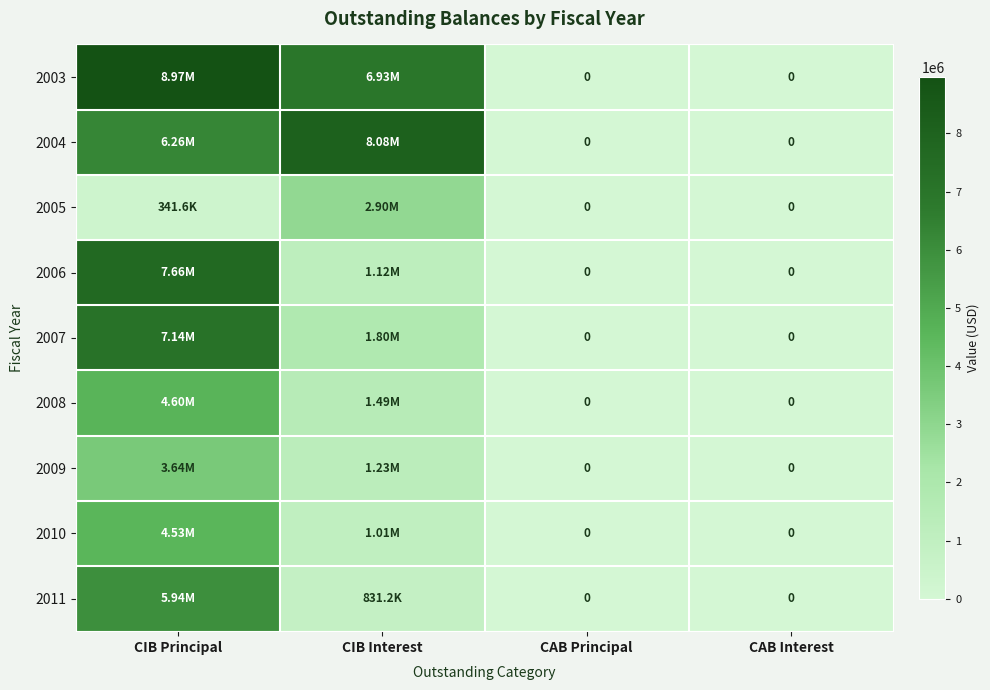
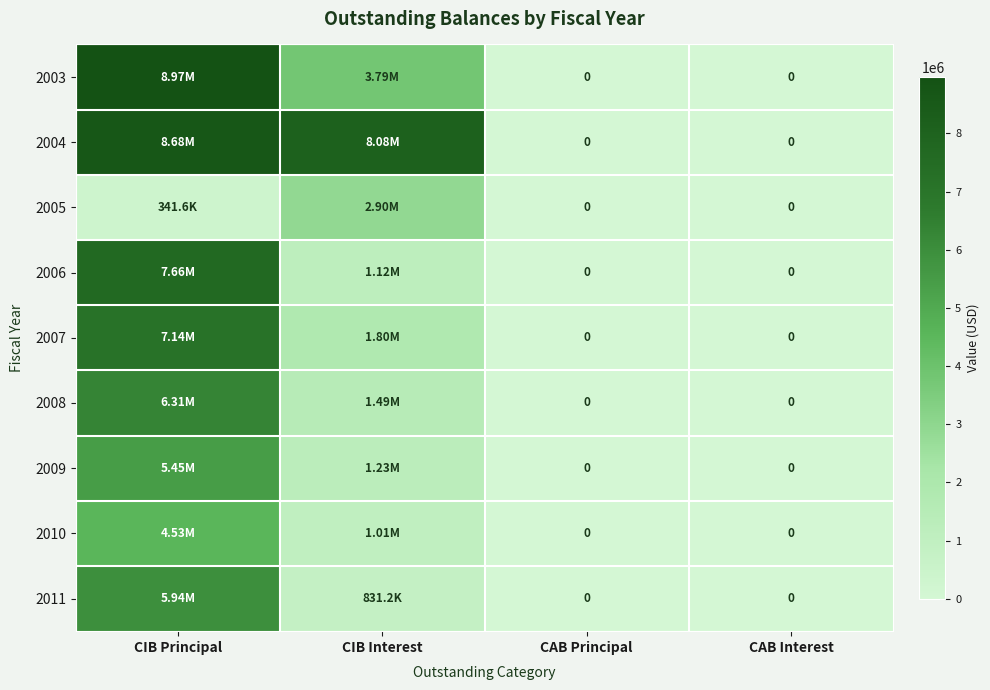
  {
    "2003": {
      "CIB Principal": "8.97M",
-     "CIB Interest": "6.93M",
+     "CIB Interest": "3.79M",
      "CAB Principal": "0",
      "CAB Interest": "0"
    },
    "2004": {
-     "CIB Principal": "6.26M",
+     "CIB Principal": "8.68M",
      "CIB Interest": "8.08M",
      "CAB Principal": "0",
      "CAB Interest": "0"
    },
    "2005": {
      "CIB Principal": "341.6K",
      "CIB Interest": "2.90M",
      "CAB Principal": "0",
      "CAB Interest": "0"
    },
    "2006": {
      "CIB Principal": "7.66M",
      "CIB Interest": "1.12M",
      "CAB Principal": "0",
      "CAB Interest": "0"
    },
    "2007": {
      "CIB Principal": "7.14M",
      "CIB Interest": "1.80M",
      "CAB Principal": "0",
      "CAB Interest": "0"
    },
    "2008": {
-     "CIB Principal": "4.60M",
+     "CIB Principal": "6.31M",
      "CIB Interest": "1.49M",
      "CAB Principal": "0",
      "CAB Interest": "0"
    },
    "2009": {
-     "CIB Principal": "3.64M",
+     "CIB Principal": "5.45M",
      "CIB Interest": "1.23M",
      "CAB Principal": "0",
      "CAB Interest": "0"
    },
    "2010": {
      "CIB Principal": "4.53M",
      "CIB Interest": "1.01M",
      "CAB Principal": "0",
      "CAB Interest": "0"
    },
    "2011": {
      "CIB Principal": "5.94M",
      "CIB Interest": "831.2K",
      "CAB Principal": "0",
      "CAB Interest": "0"
    }
  }
